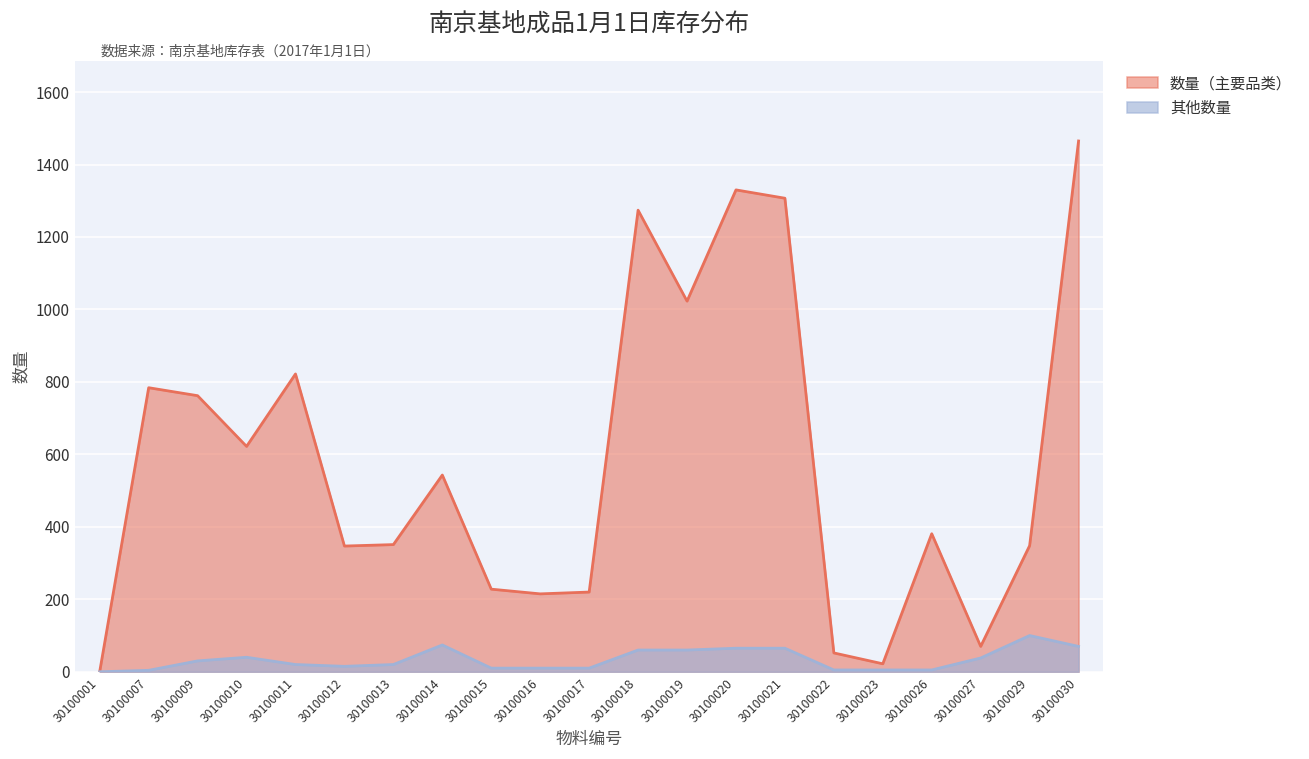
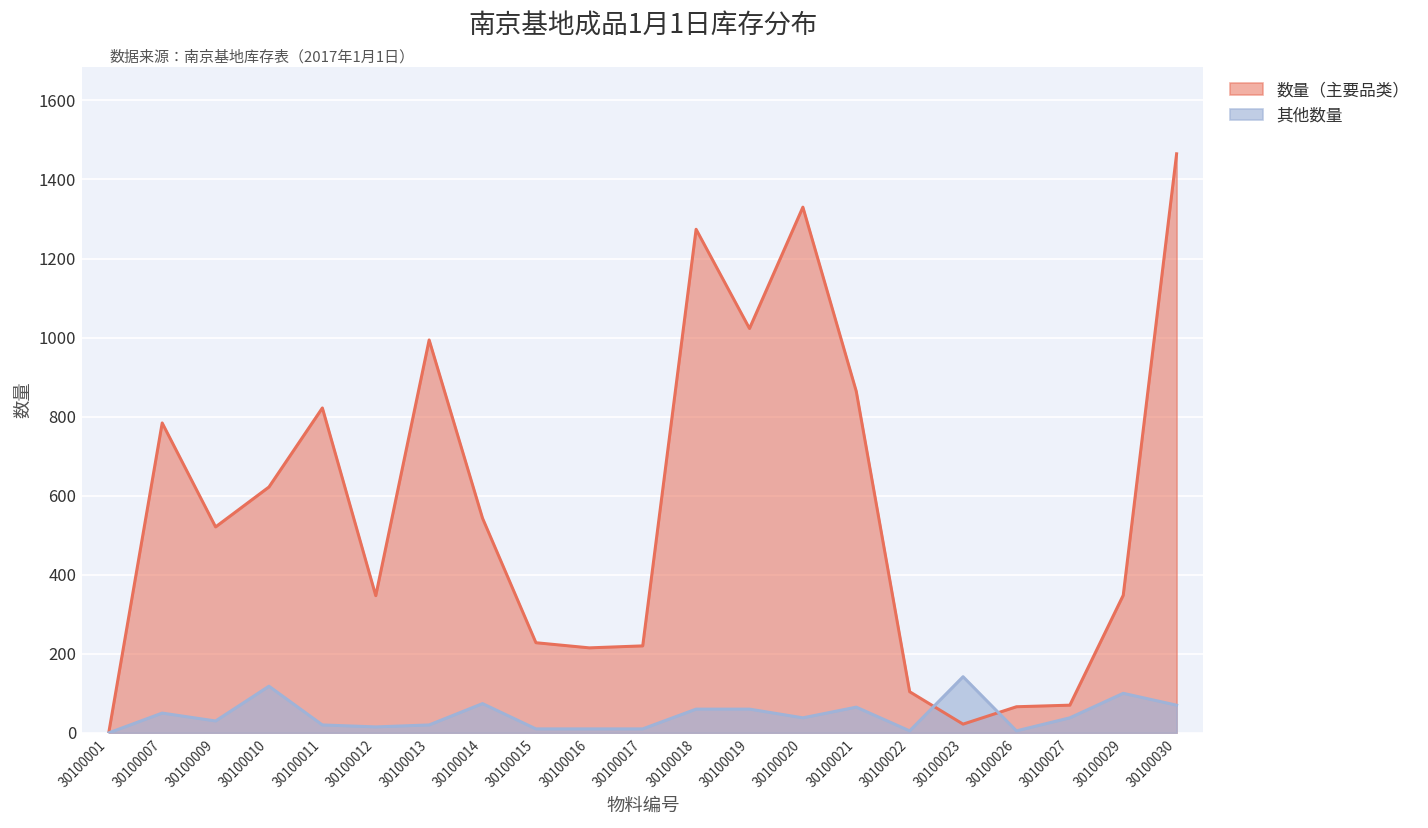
  {
    "数量（主要品类）": {
      "30100007": 780,
-     "30100009": 760,
+     "30100009": 520,
      "30100010": 620,
      "30100011": 820,
      "30100012": 350,
-     "30100013": 350,
+     "30100013": 990,
      "30100014": 540,
      "30100015": 230,
      "30100016": 220,
      "30100017": 220,
      "30100018": 1270,
      "30100019": 1020,
      "30100020": 1330,
-     "30100021": 1310,
-     "30100022": 50,
+     "30100021": 860,
+     "30100022": 100,
      "30100023": 20,
-     "30100026": 380,
+     "30100026": 70,
      "30100027": 70,
      "30100029": 350,
      "30100030": 1470
    },
    "其他数量": {
-     "30100007": 0,
+     "30100007": 50,
      "30100009": 30,
-     "30100010": 40,
+     "30100010": 120,
      "30100011": 20,
      "30100012": 20,
      "30100013": 20,
      "30100014": 70,
      "30100015": 10,
      "30100016": 10,
      "30100017": 10,
      "30100018": 60,
      "30100019": 60,
-     "30100020": 70,
+     "30100020": 40,
      "30100021": 70,
      "30100022": 10,
-     "30100023": 10,
+     "30100023": 140,
      "30100026": 10,
      "30100027": 40,
      "30100029": 100,
      "30100030": 70
    }
  }
